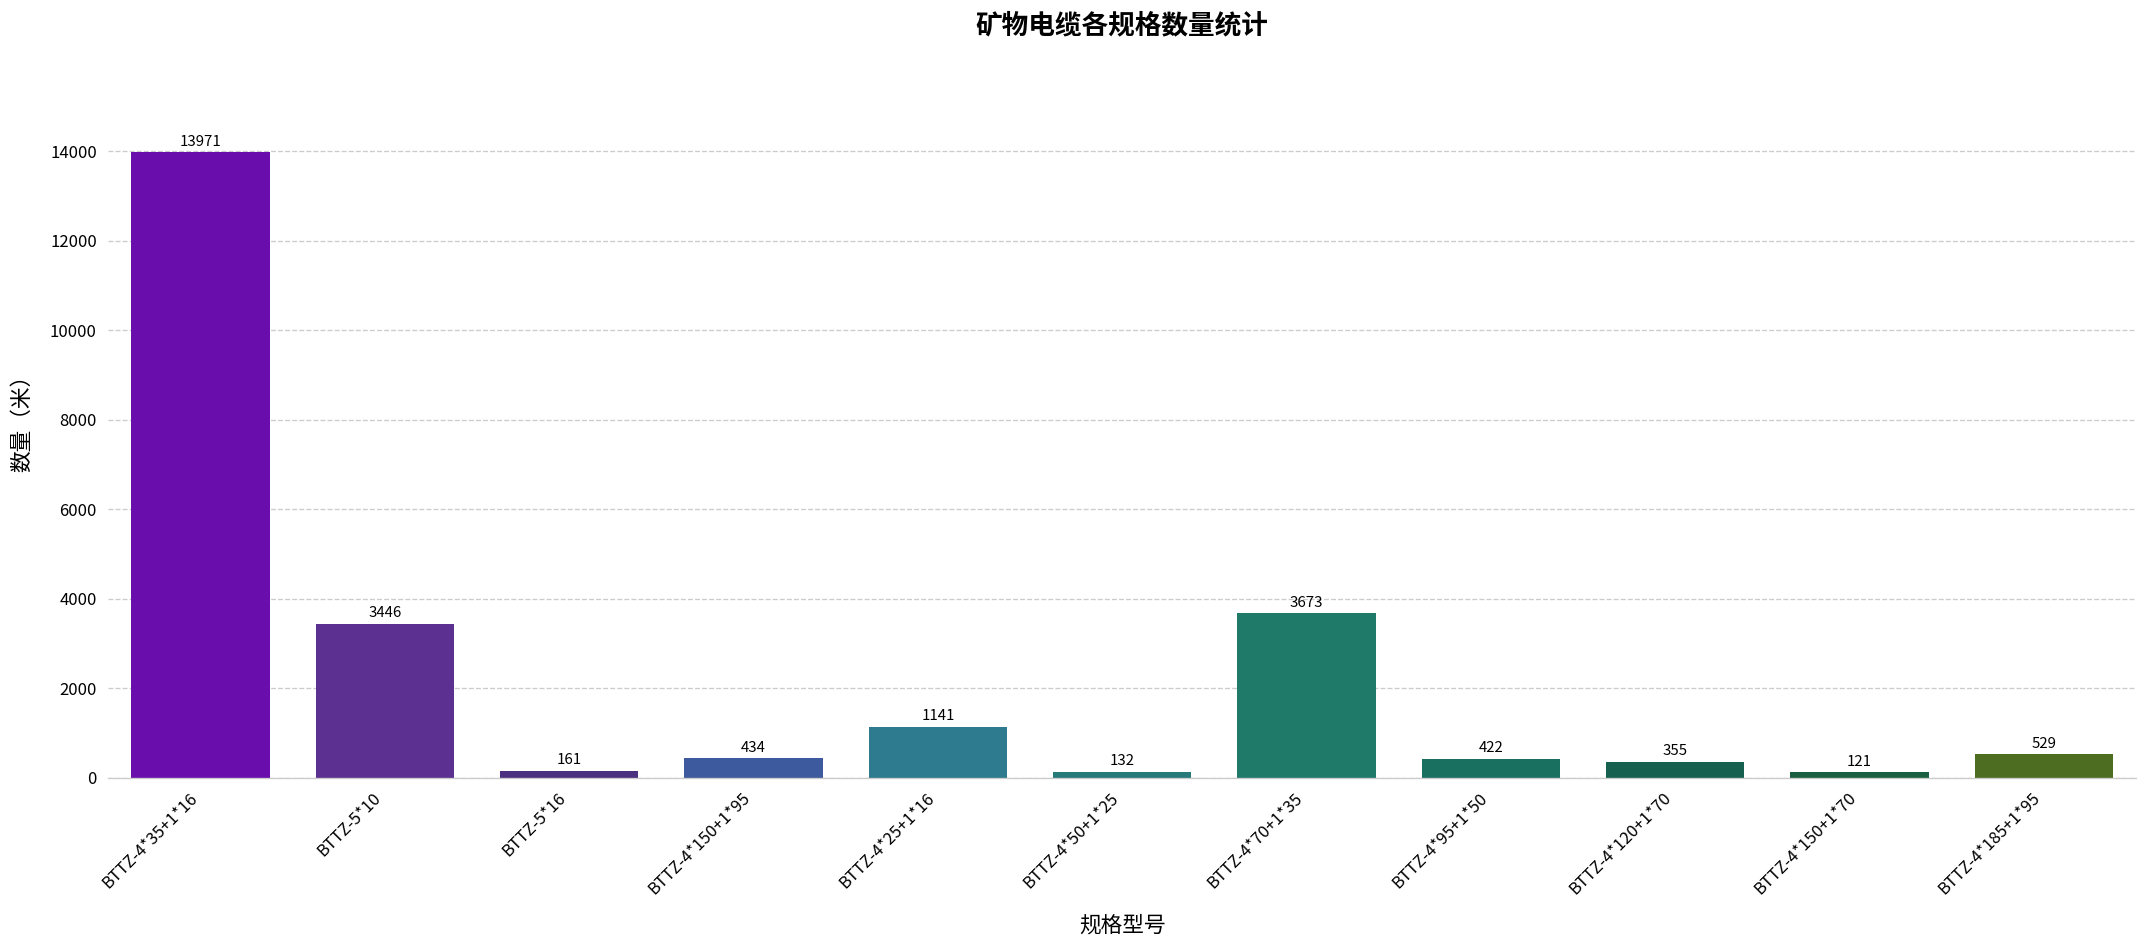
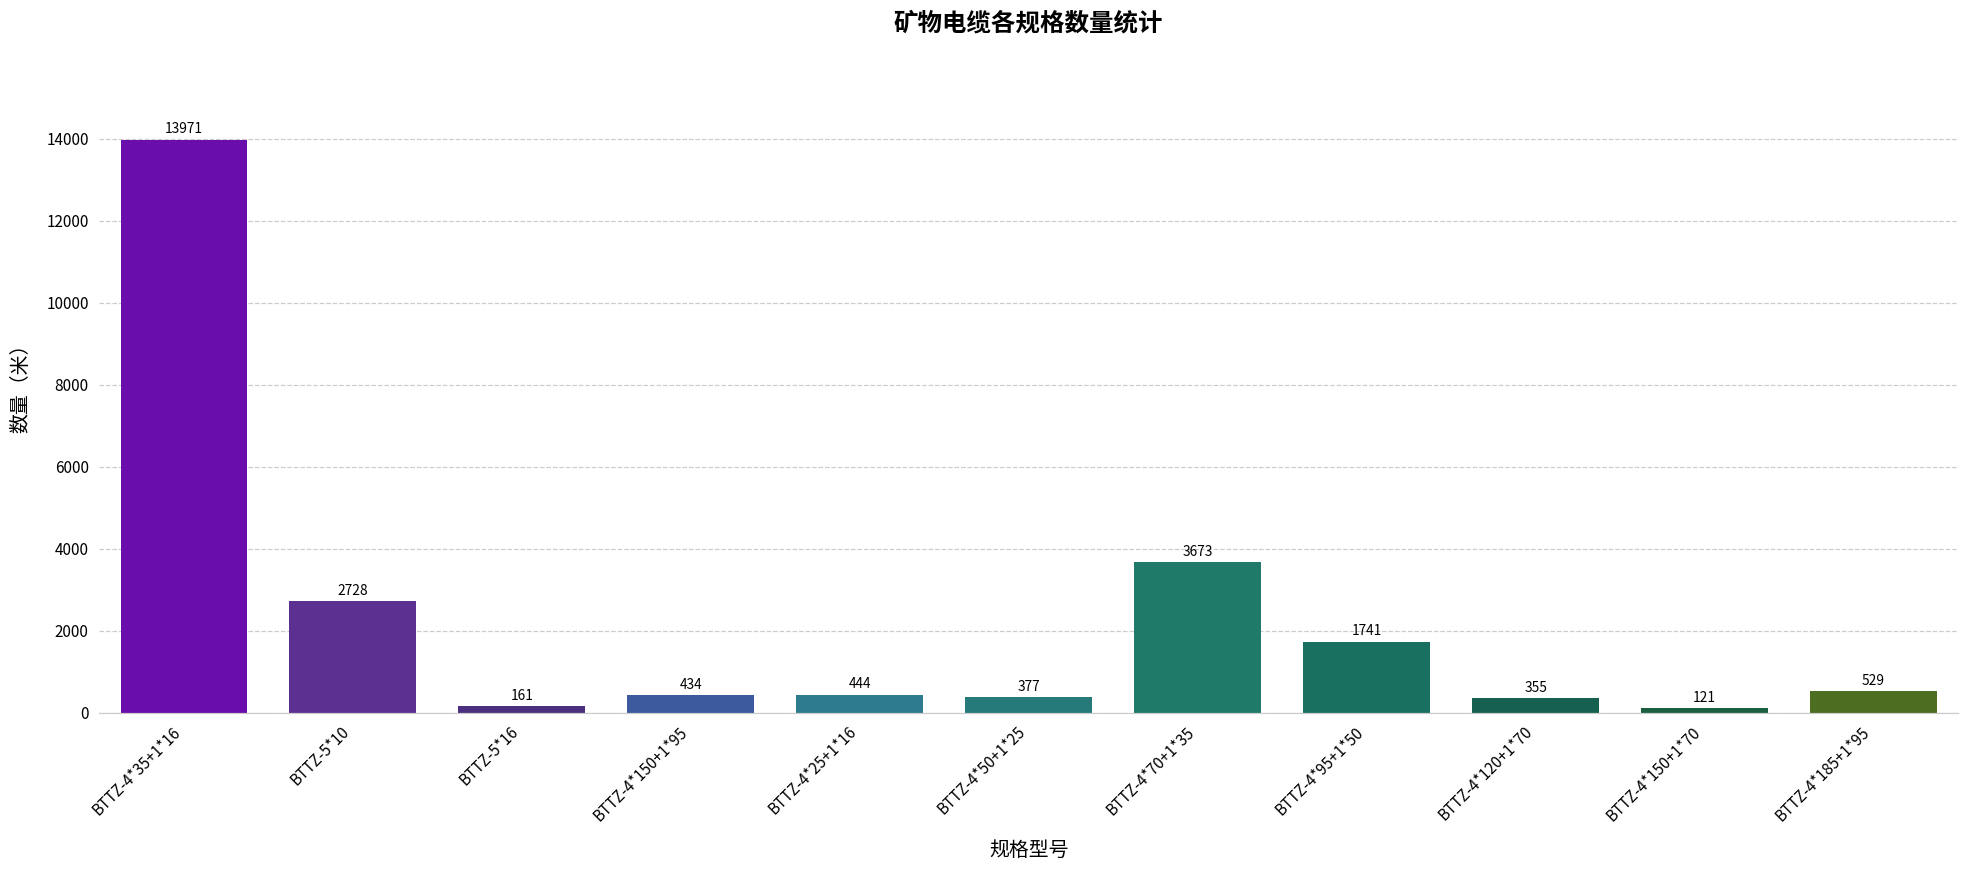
  {
    "BTTZ-4*35+1*16": 13971,
-   "BTTZ-5*10": 3446,
+   "BTTZ-5*10": 2728,
    "BTTZ-5*16": 161,
    "BTTZ-4*150+1*95": 434,
-   "BTTZ-4*25+1*16": 1141,
-   "BTTZ-4*50+1*25": 132,
+   "BTTZ-4*25+1*16": 444,
+   "BTTZ-4*50+1*25": 377,
    "BTTZ-4*70+1*35": 3673,
-   "BTTZ-4*95+1*50": 422,
+   "BTTZ-4*95+1*50": 1741,
    "BTTZ-4*120+1*70": 355,
    "BTTZ-4*150+1*70": 121,
    "BTTZ-4*185+1*95": 529
  }
